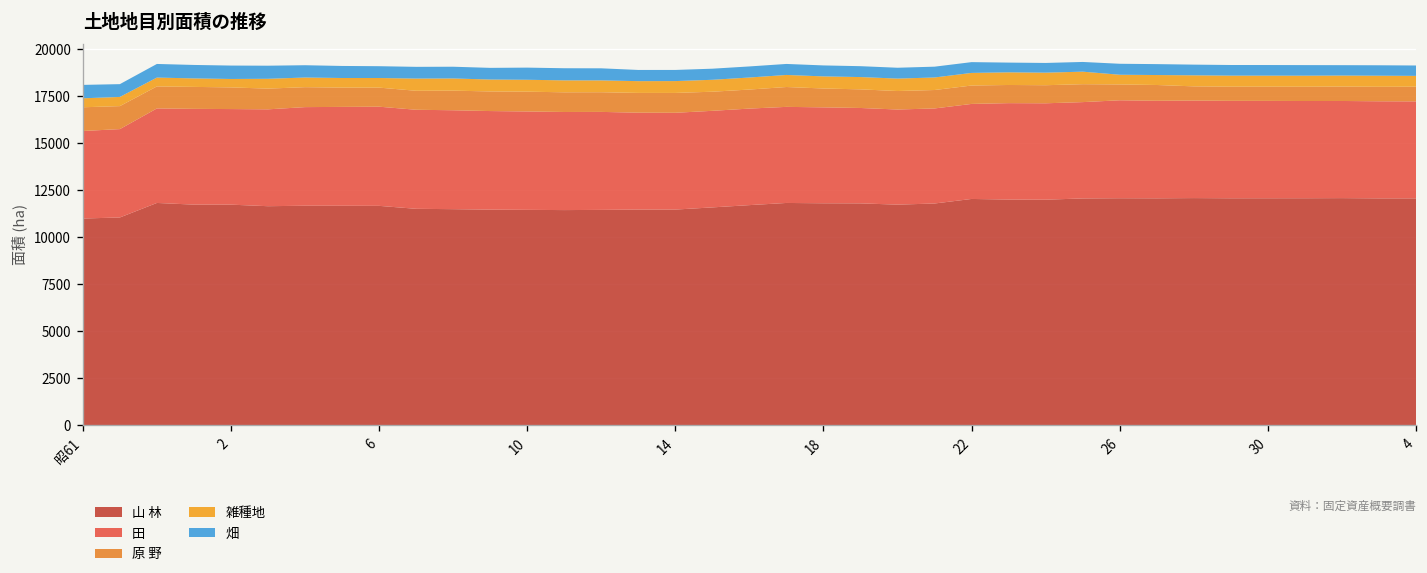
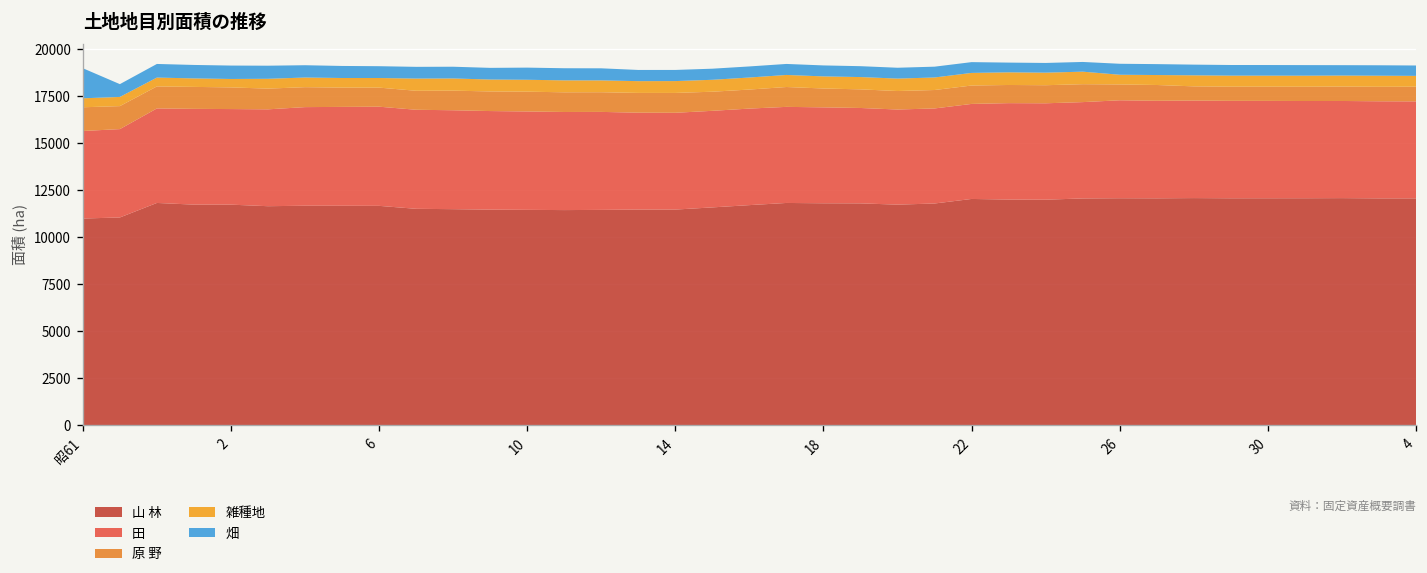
  {
    "畑": {
-     "昭61": 700,
+     "昭61": 1600,
      "6": 600,
      "10": 600,
      "14": 600,
      "18": 600,
      "22": 600,
      "26": 600,
      "30": 600
    }
  }
